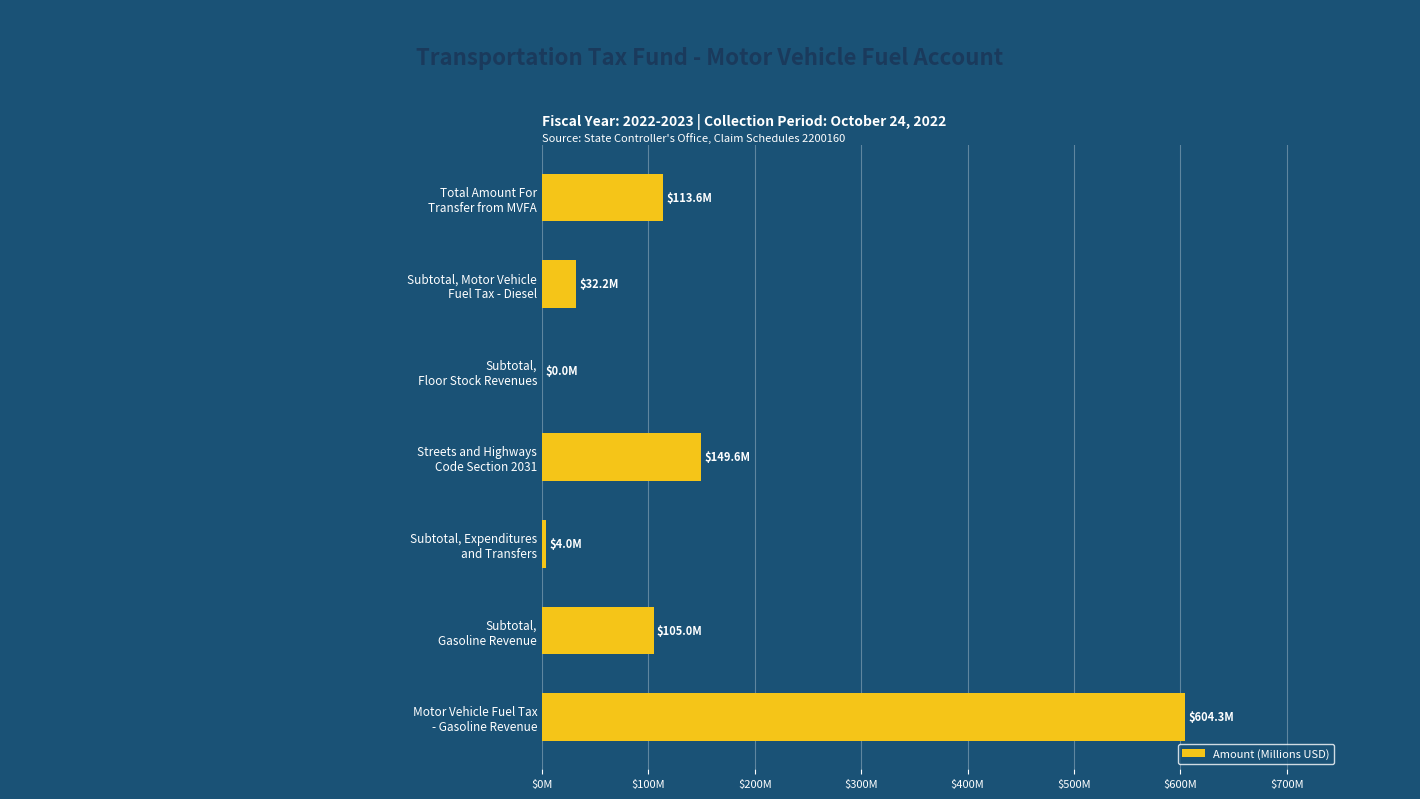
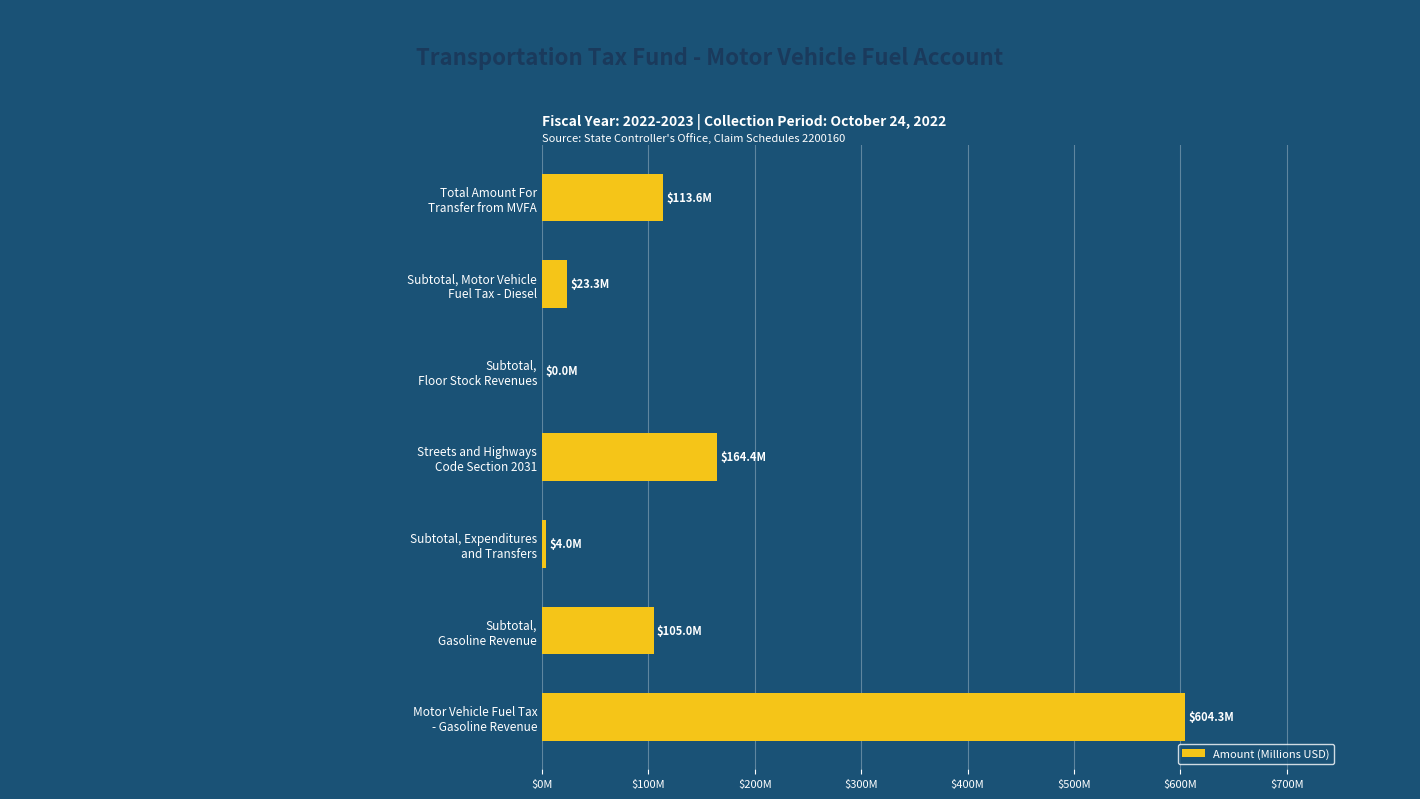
  {
    "Total Amount For Transfer from MVFA": "$113.6M",
-   "Subtotal, Motor Vehicle Fuel Tax - Diesel": "$32.2M",
+   "Subtotal, Motor Vehicle Fuel Tax - Diesel": "$23.3M",
    "Subtotal, Floor Stock Revenues": "$0.0M",
-   "Streets and Highways Code Section 2031": "$149.6M",
+   "Streets and Highways Code Section 2031": "$164.4M",
    "Subtotal, Expenditures and Transfers": "$4.0M",
    "Subtotal, Gasoline Revenue": "$105.0M",
    "Motor Vehicle Fuel Tax - Gasoline Revenue": "$604.3M"
  }
